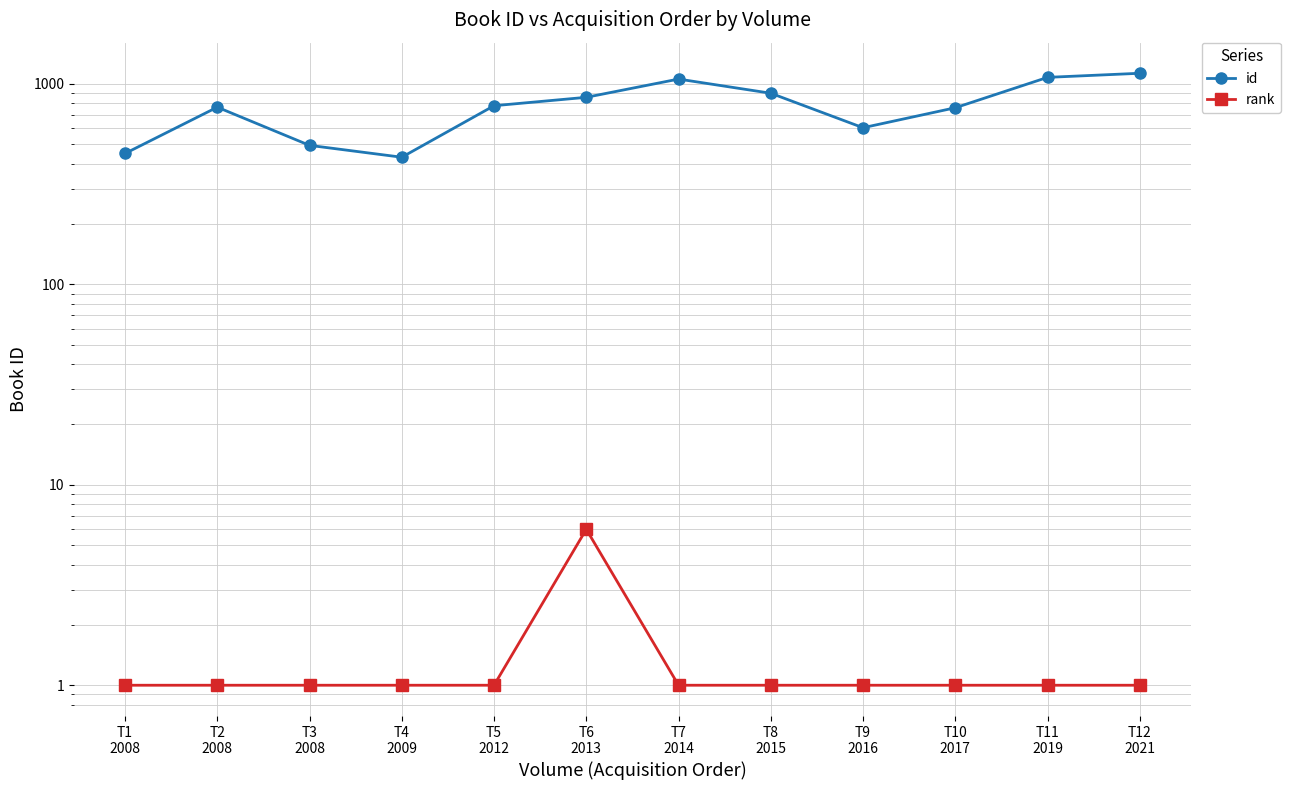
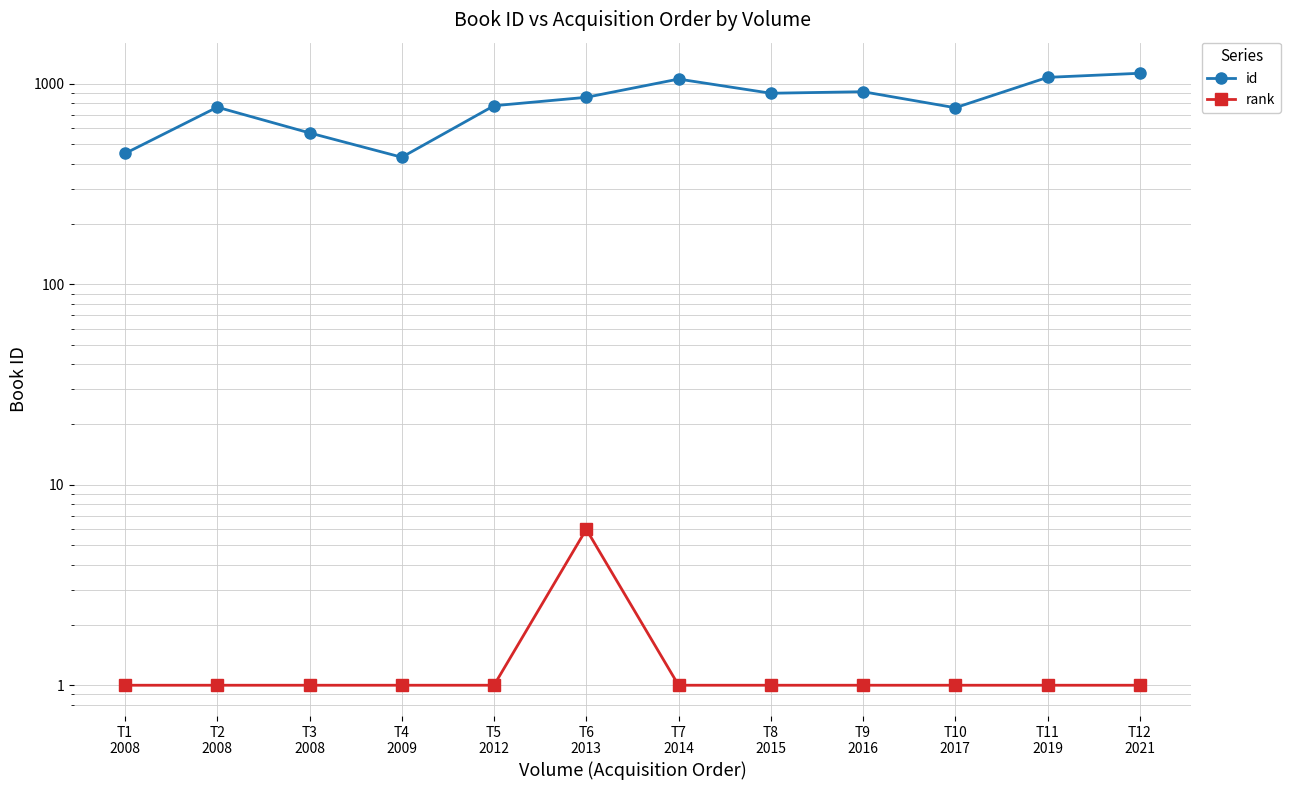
  {
    "id": {
      "T1 2008": 450,
      "T2 2008": 770,
-     "T3 2008": 490,
+     "T3 2008": 570,
      "T4 2009": 430,
      "T5 2012": 780,
      "T6 2013": 860,
      "T7 2014": 1100,
      "T8 2015": 900,
-     "T9 2016": 610,
+     "T9 2016": 900,
      "T10 2017": 760,
      "T11 2019": 1100,
      "T12 2021": 1100
    },
    "rank": {
      "T1 2008": 1,
      "T2 2008": 1,
      "T3 2008": 1,
      "T4 2009": 1,
      "T5 2012": 1,
      "T6 2013": 6,
      "T7 2014": 1,
      "T8 2015": 1,
      "T9 2016": 1,
      "T10 2017": 1,
      "T11 2019": 1,
      "T12 2021": 1
    }
  }
